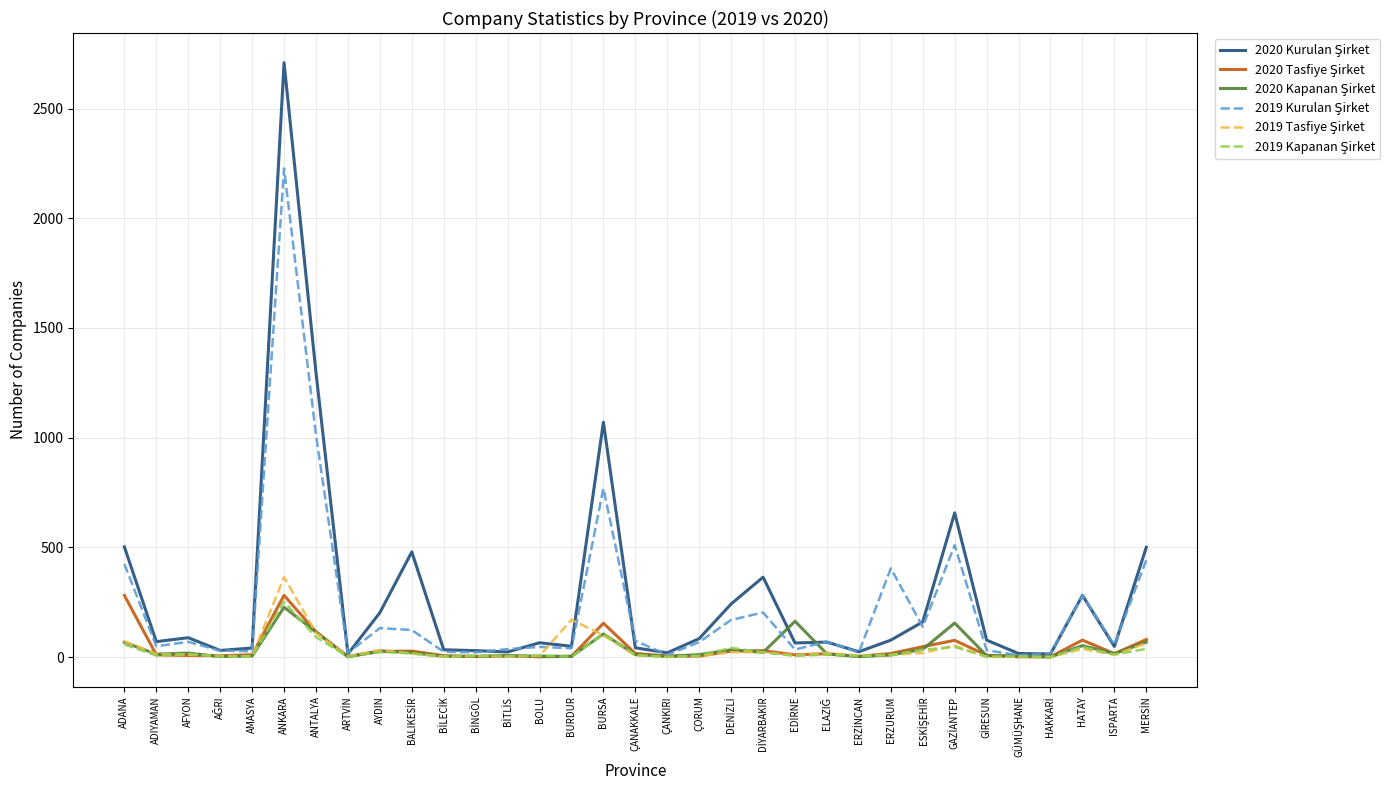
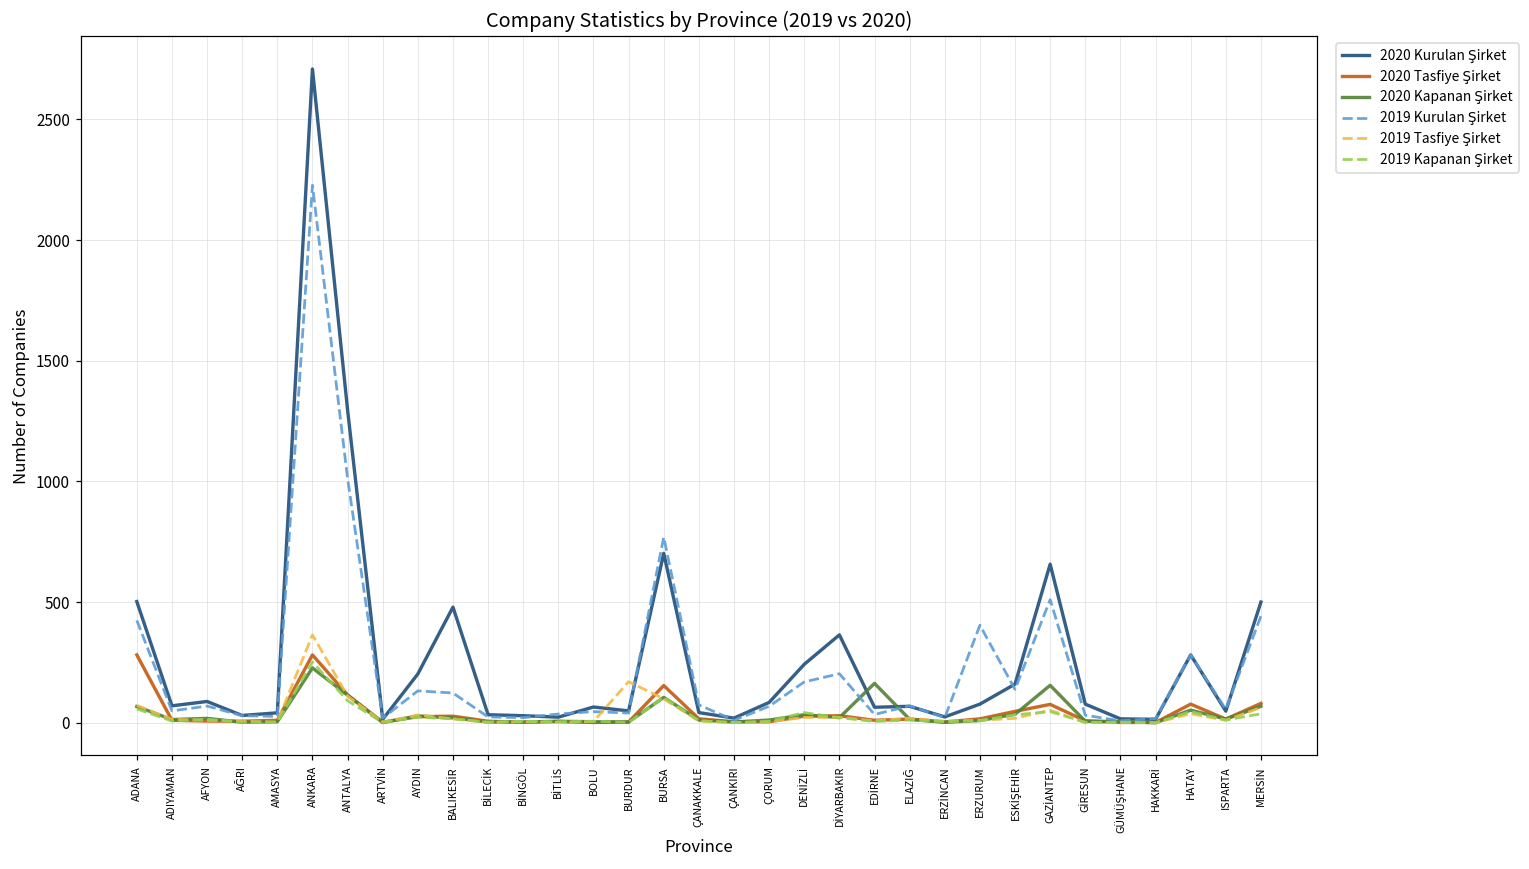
  {
    "2020 Kurulan Şirket": {
      "ADANA": 500,
      "ADIYAMAN": 70,
      "AFYON": 90,
      "AMASYA": 40,
      "ANKARA": 2710,
      "ANTALYA": 1300,
      "AYDIN": 200,
      "BALIKESİR": 480,
      "BİTLİS": 20,
      "BOLU": 70,
-     "BURSA": 1070,
+     "BURSA": 700,
      "ÇANAKKALE": 40,
      "ÇORUM": 80,
      "DENİZLİ": 240,
      "DİYARBAKIR": 360,
      "EDİRNE": 60,
      "ERZURUM": 80,
      "ESKİŞEHİR": 160,
      "GAZİANTEP": 660,
      "GİRESUN": 80,
      "MERSİN": 500
    },
    "2020 Tasfiye Şirket": {
      "ADANA": 280,
      "ANKARA": 280,
      "BURSA": 150,
      "ESKİŞEHİR": 50,
      "GAZİANTEP": 80,
      "HATAY": 80,
      "MERSİN": 80
    },
    "2020 Kapanan Şirket": {
      "ANKARA": 230,
      "EDİRNE": 160,
      "GAZİANTEP": 160
    },
    "2019 Kurulan Şirket": {
      "ADANA": 420,
      "ADIYAMAN": 50,
      "AFYON": 70,
      "AMASYA": 30,
      "ANKARA": 2230,
      "ANTALYA": 1010,
      "AYDIN": 130,
      "BALIKESİR": 120,
      "BİTLİS": 40,
      "BOLU": 50,
      "BURSA": 770,
      "ÇANAKKALE": 70,
      "ÇORUM": 70,
      "DENİZLİ": 170,
      "DİYARBAKIR": 200,
      "EDİRNE": 30,
      "ERZURUM": 400,
      "ESKİŞEHİR": 140,
      "GAZİANTEP": 510,
      "GİRESUN": 30,
      "MERSİN": 440
    },
    "2019 Tasfiye Şirket": {
      "ANKARA": 360,
      "BURDUR": 170,
      "ESKİŞEHİR": 20
    },
    "2019 Kapanan Şirket": {
      "ANKARA": 250,
      "ANTALYA": 90,
      "MERSİN": 40
    }
  }
